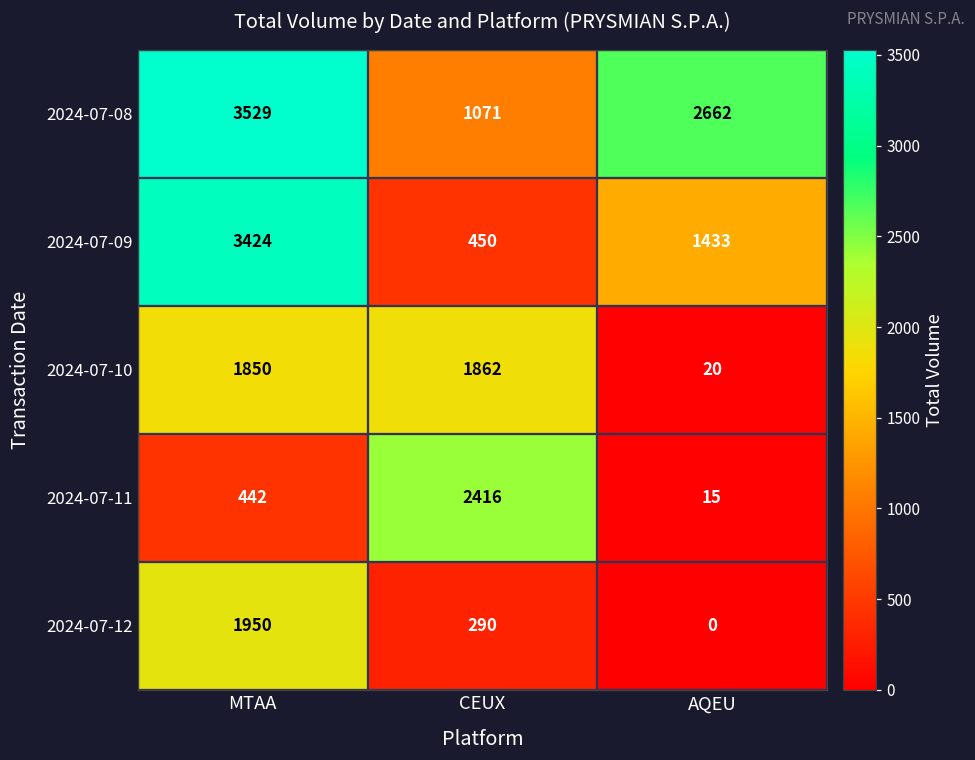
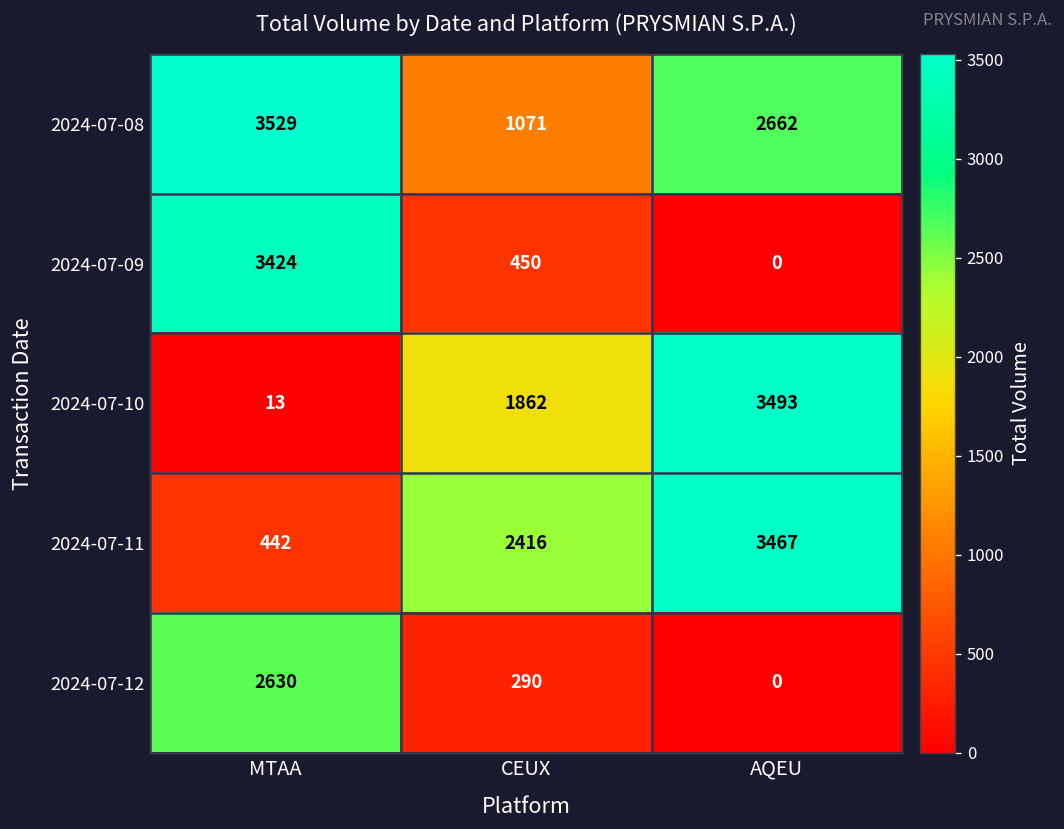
  {
    "2024-07-08": {
      "MTAA": 3529,
      "CEUX": 1071,
      "AQEU": 2662
    },
    "2024-07-09": {
      "MTAA": 3424,
      "CEUX": 450,
-     "AQEU": 1433
+     "AQEU": 0
    },
    "2024-07-10": {
-     "MTAA": 1850,
+     "MTAA": 13,
      "CEUX": 1862,
-     "AQEU": 20
+     "AQEU": 3493
    },
    "2024-07-11": {
      "MTAA": 442,
      "CEUX": 2416,
-     "AQEU": 15
+     "AQEU": 3467
    },
    "2024-07-12": {
-     "MTAA": 1950,
+     "MTAA": 2630,
      "CEUX": 290,
      "AQEU": 0
    }
  }
